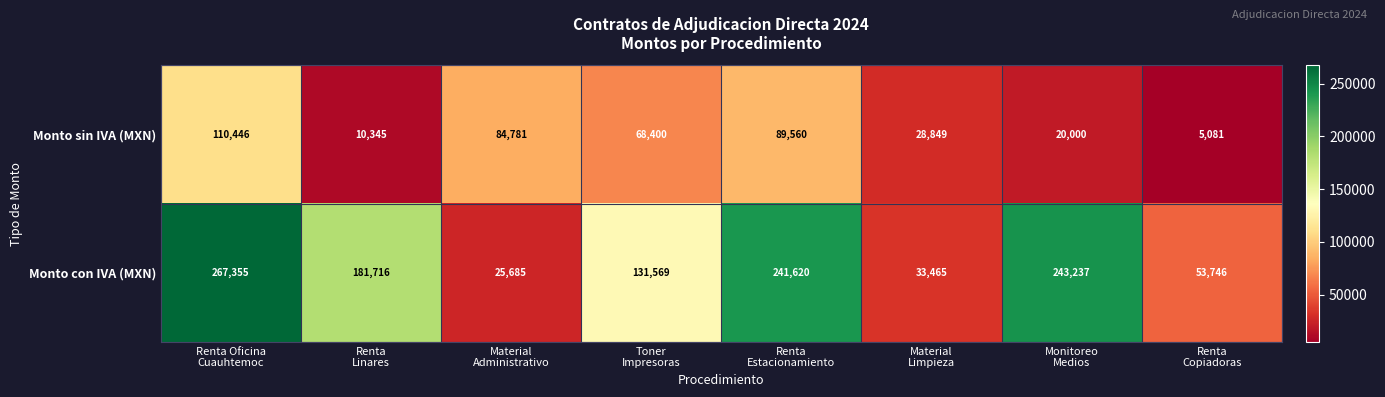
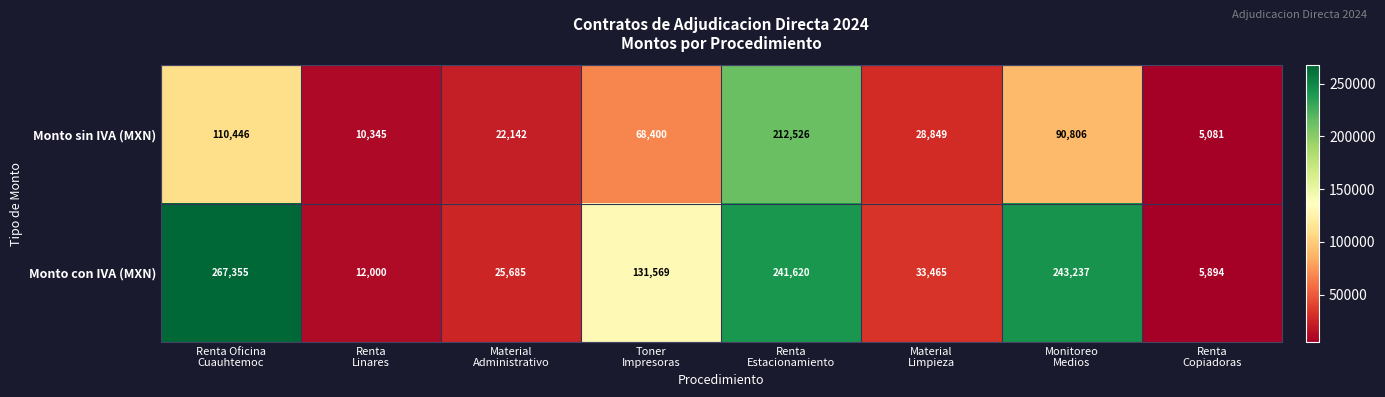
  {
    "Monto sin IVA (MXN)": {
      "Renta Oficina Cuauhtemoc": "110,446",
      "Renta Linares": "10,345",
-     "Material Administrativo": "84,781",
+     "Material Administrativo": "22,142",
      "Toner Impresoras": "68,400",
-     "Renta Estacionamiento": "89,560",
+     "Renta Estacionamiento": "212,526",
      "Material Limpieza": "28,849",
-     "Monitoreo Medios": "20,000",
+     "Monitoreo Medios": "90,806",
      "Renta Copiadoras": "5,081"
    },
    "Monto con IVA (MXN)": {
      "Renta Oficina Cuauhtemoc": "267,355",
-     "Renta Linares": "181,716",
+     "Renta Linares": "12,000",
      "Material Administrativo": "25,685",
      "Toner Impresoras": "131,569",
      "Renta Estacionamiento": "241,620",
      "Material Limpieza": "33,465",
      "Monitoreo Medios": "243,237",
-     "Renta Copiadoras": "53,746"
+     "Renta Copiadoras": "5,894"
    }
  }
